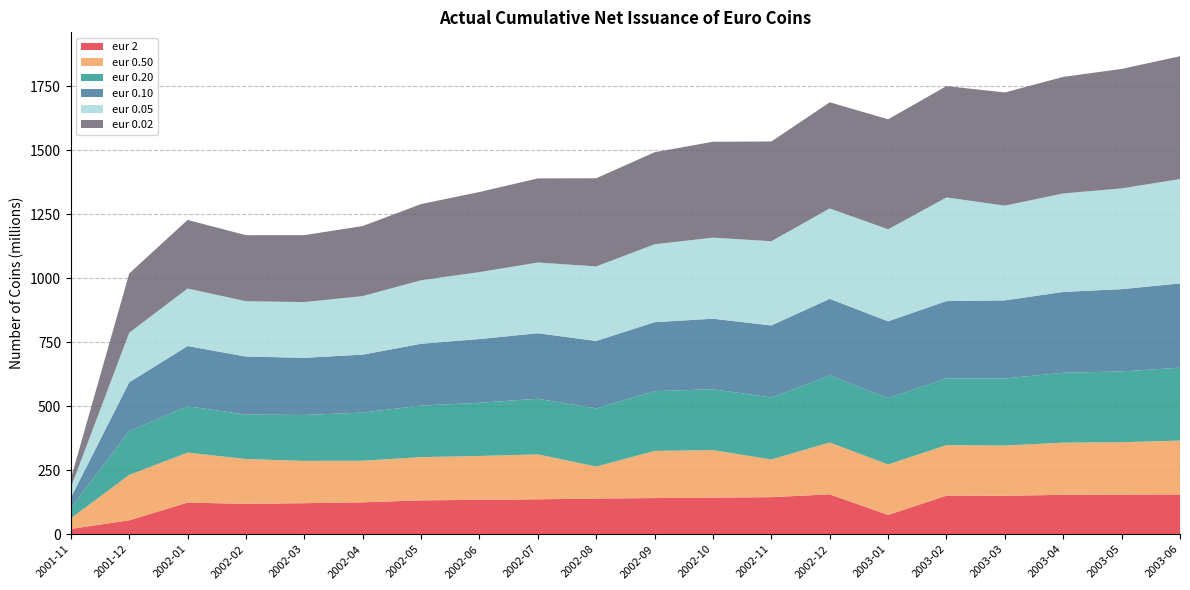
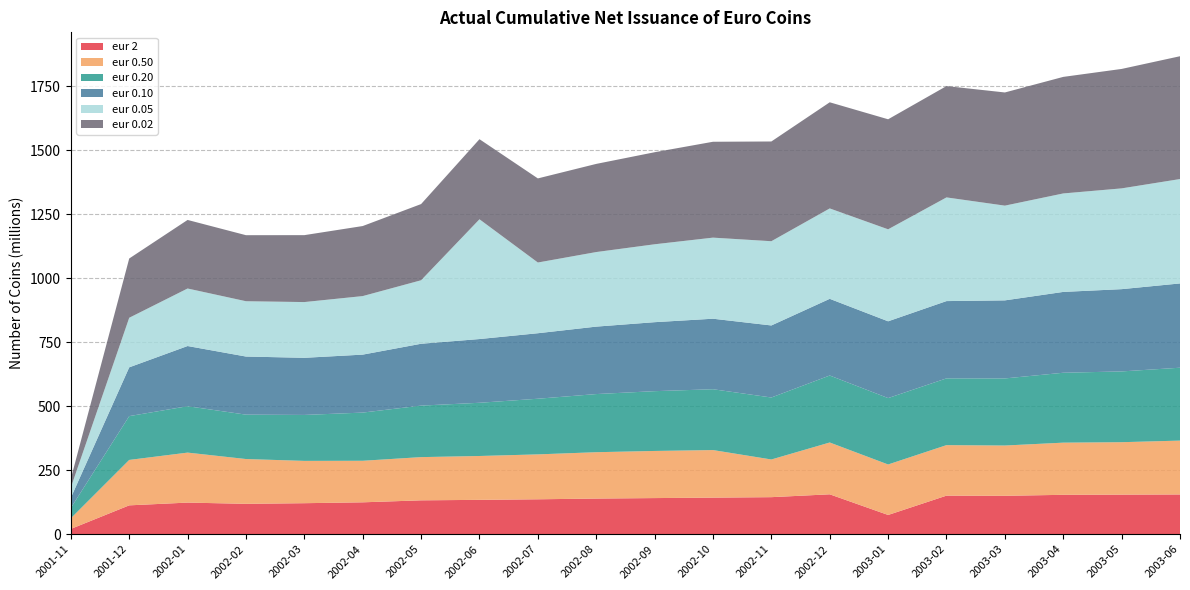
  {
    "eur 2": {
      "2001-11": 20,
-     "2001-12": 50,
+     "2001-12": 110,
      "2002-01": 120,
      "2002-02": 120,
      "2002-03": 120,
      "2002-04": 120,
      "2002-05": 130,
      "2002-06": 130,
      "2002-07": 140,
      "2002-08": 140,
      "2002-09": 140,
      "2002-10": 140,
      "2002-11": 140,
      "2002-12": 160,
      "2003-01": 80,
      "2003-02": 150,
      "2003-03": 150,
      "2003-04": 150,
      "2003-05": 150,
      "2003-06": 160
    },
    "eur 0.50": {
      "2001-11": 40,
      "2001-12": 180,
      "2002-01": 200,
      "2002-02": 180,
      "2002-03": 170,
      "2002-04": 160,
      "2002-05": 170,
      "2002-06": 170,
      "2002-07": 180,
-     "2002-08": 130,
+     "2002-08": 180,
      "2002-09": 180,
      "2002-10": 190,
      "2002-11": 150,
      "2002-12": 200,
      "2003-01": 200,
      "2003-02": 200,
      "2003-03": 200,
      "2003-04": 200,
      "2003-05": 200,
      "2003-06": 210
    },
    "eur 0.05": {
      "2001-11": 40,
      "2001-12": 190,
      "2002-01": 220,
      "2002-02": 220,
      "2002-03": 220,
      "2002-04": 230,
      "2002-05": 250,
-     "2002-06": 260,
+     "2002-06": 470,
      "2002-07": 280,
      "2002-08": 290,
      "2002-09": 300,
      "2002-10": 320,
      "2002-11": 330,
      "2002-12": 350,
      "2003-01": 360,
      "2003-02": 410,
      "2003-03": 370,
      "2003-04": 380,
      "2003-05": 390,
      "2003-06": 410
    }
  }
